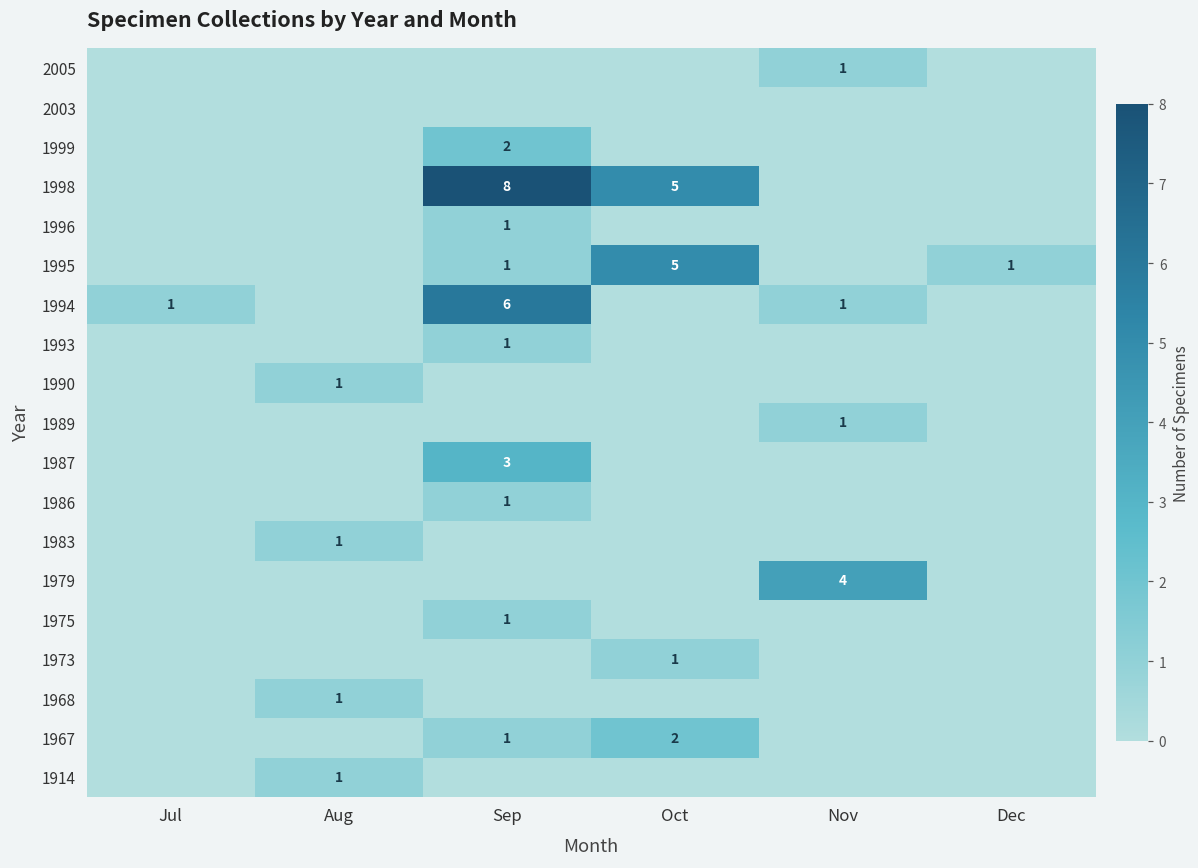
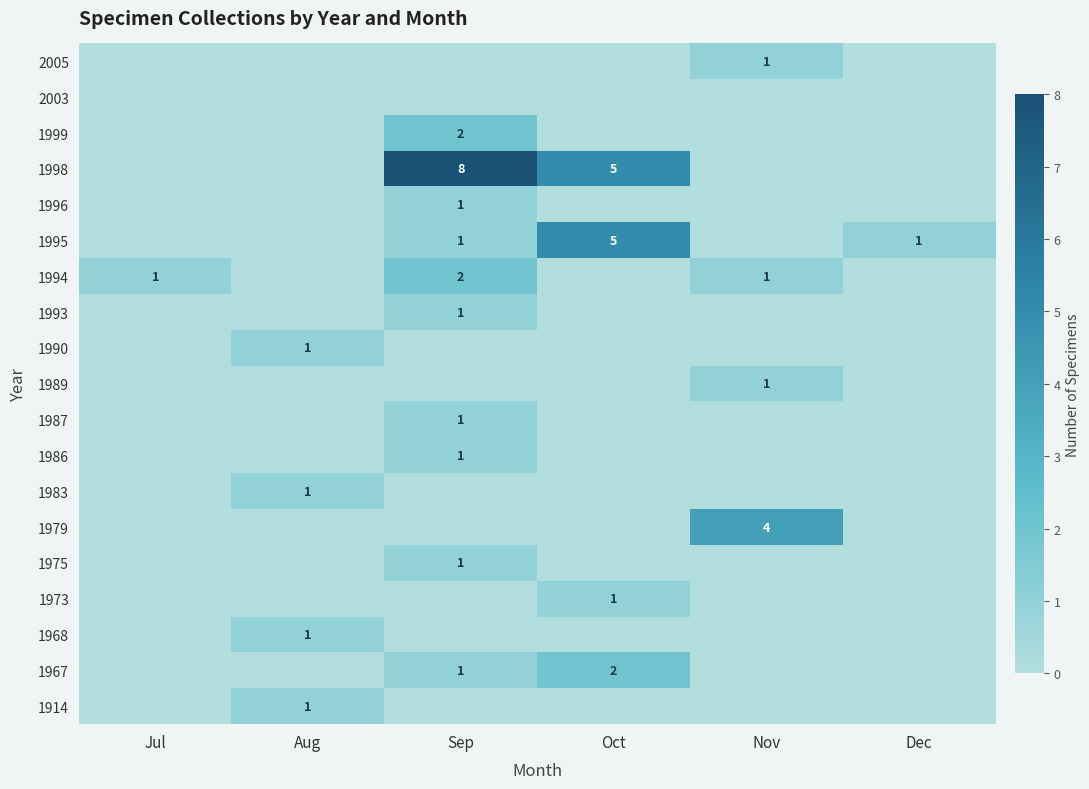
  {
    "2005": {
      "Nov": 1
    },
    "1999": {
      "Sep": 2
    },
    "1998": {
      "Sep": 8,
      "Oct": 5
    },
    "1996": {
      "Sep": 1
    },
    "1995": {
      "Sep": 1,
      "Oct": 5,
      "Dec": 1
    },
    "1994": {
      "Jul": 1,
-     "Sep": 6,
+     "Sep": 2,
      "Nov": 1
    },
    "1993": {
      "Sep": 1
    },
    "1990": {
      "Aug": 1
    },
    "1989": {
      "Nov": 1
    },
    "1987": {
-     "Sep": 3
+     "Sep": 1
    },
    "1986": {
      "Sep": 1
    },
    "1983": {
      "Aug": 1
    },
    "1979": {
      "Nov": 4
    },
    "1975": {
      "Sep": 1
    },
    "1973": {
      "Oct": 1
    },
    "1968": {
      "Aug": 1
    },
    "1967": {
      "Sep": 1,
      "Oct": 2
    },
    "1914": {
      "Aug": 1
    }
  }
